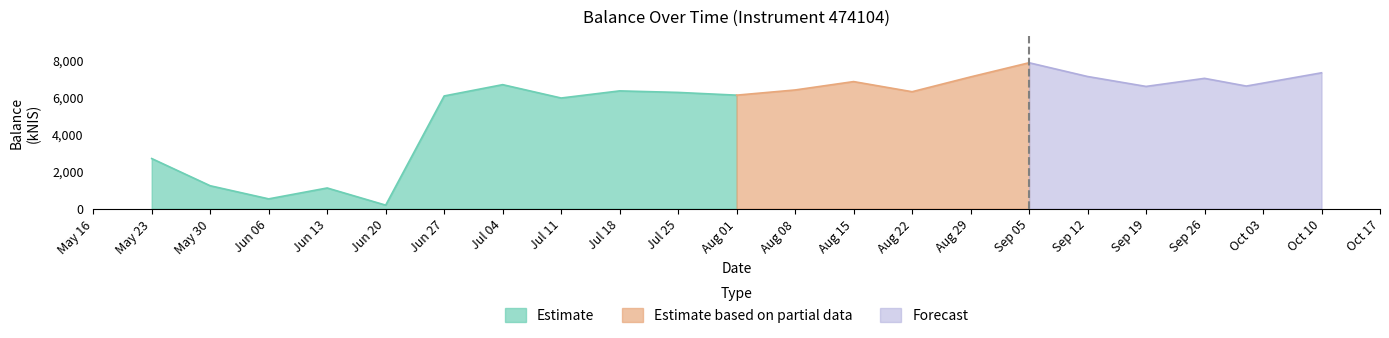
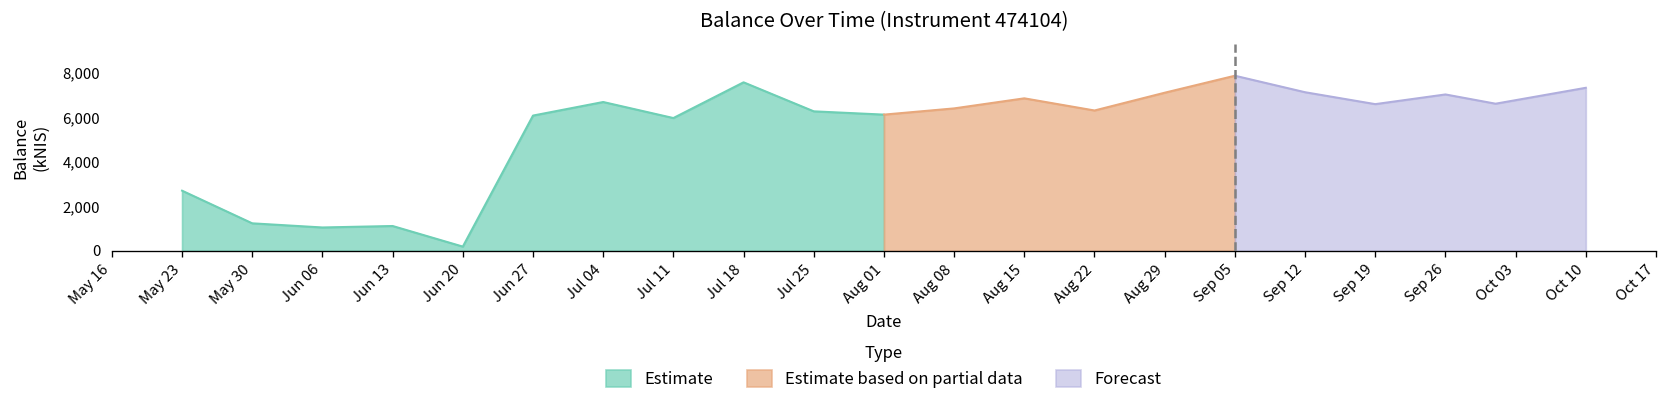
  {
    "Estimate": {
      "May 23": "2,700",
      "May 30": "1,200",
-     "Jun 06": "500",
+     "Jun 06": "1,100",
      "Jun 13": "1,100",
      "Jun 20": "200",
      "Jun 27": "6,100",
      "Jul 04": "6,700",
      "Jul 11": "6,000",
-     "Jul 18": "6,300",
+     "Jul 18": "7,600",
      "Jul 25": "6,300"
    },
    "Estimate based on partial data": {
      "Aug 08": "6,400",
      "Aug 15": "6,800",
      "Aug 22": "6,300",
      "Aug 29": "7,100"
    },
    "Forecast": {
      "Sep 12": "7,100",
      "Sep 19": "6,600",
      "Sep 26": "7,000",
      "Oct 10": "7,300"
    }
  }
